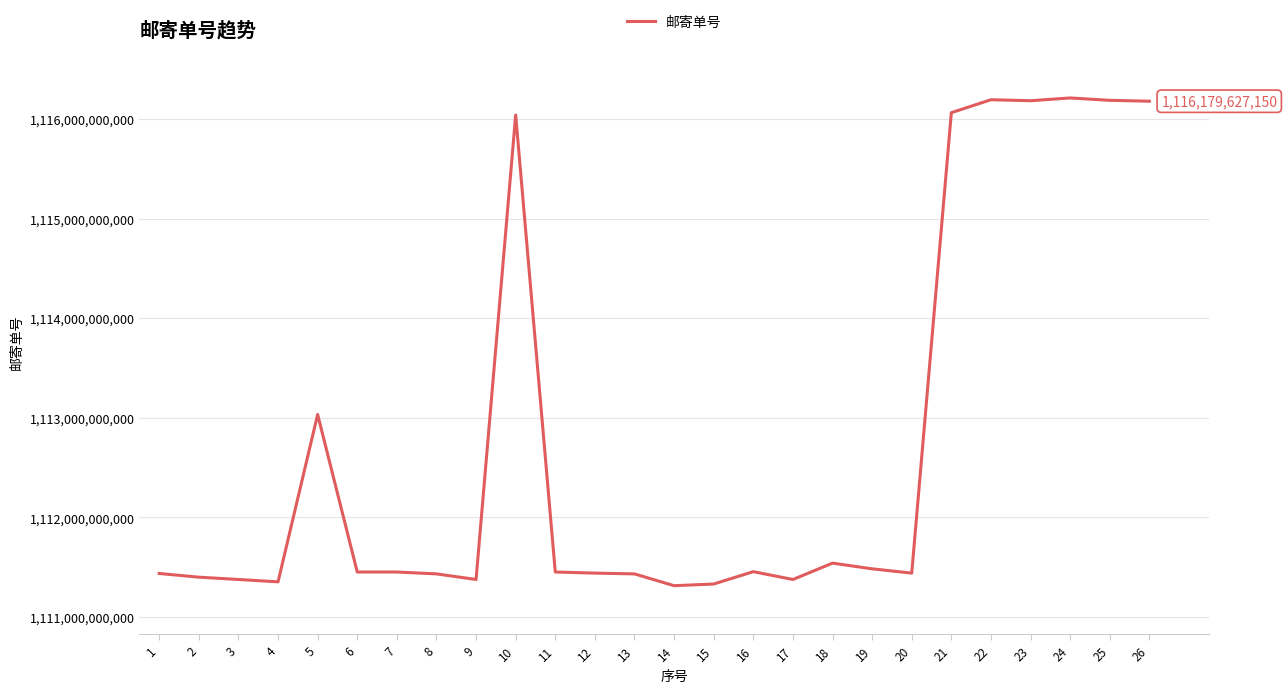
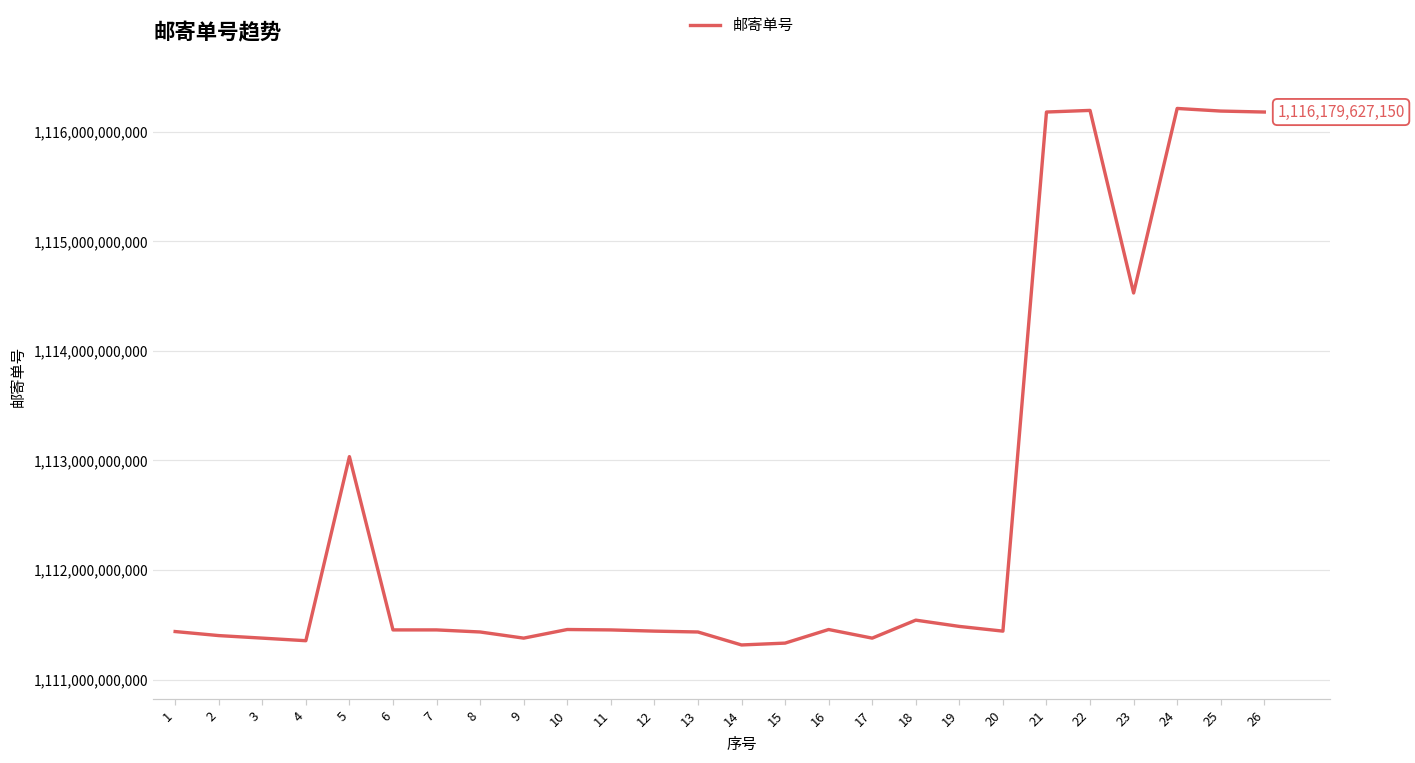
  {
    "1": "1,111,400,000,000",
    "2": "1,111,400,000,000",
    "3": "1,111,400,000,000",
    "4": "1,111,400,000,000",
    "5": "1,113,000,000,000",
    "6": "1,111,500,000,000",
    "7": "1,111,500,000,000",
    "8": "1,111,400,000,000",
    "9": "1,111,400,000,000",
-   "10": "1,116,000,000,000",
+   "10": "1,111,500,000,000",
    "11": "1,111,500,000,000",
    "12": "1,111,400,000,000",
    "13": "1,111,400,000,000",
    "14": "1,111,300,000,000",
    "15": "1,111,300,000,000",
    "16": "1,111,500,000,000",
    "17": "1,111,400,000,000",
    "18": "1,111,500,000,000",
    "19": "1,111,500,000,000",
    "20": "1,111,400,000,000",
-   "21": "1,116,100,000,000",
+   "21": "1,116,200,000,000",
    "22": "1,116,200,000,000",
-   "23": "1,116,200,000,000",
+   "23": "1,114,500,000,000",
    "24": "1,116,200,000,000",
    "25": "1,116,200,000,000"
  }
